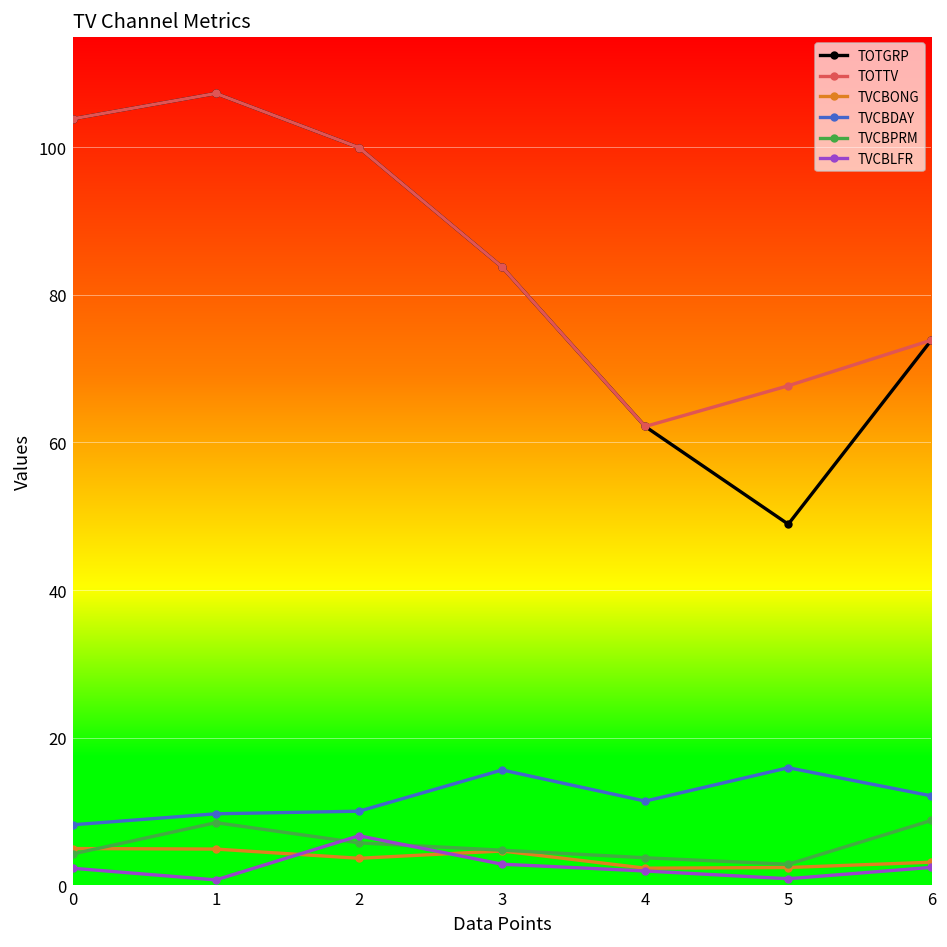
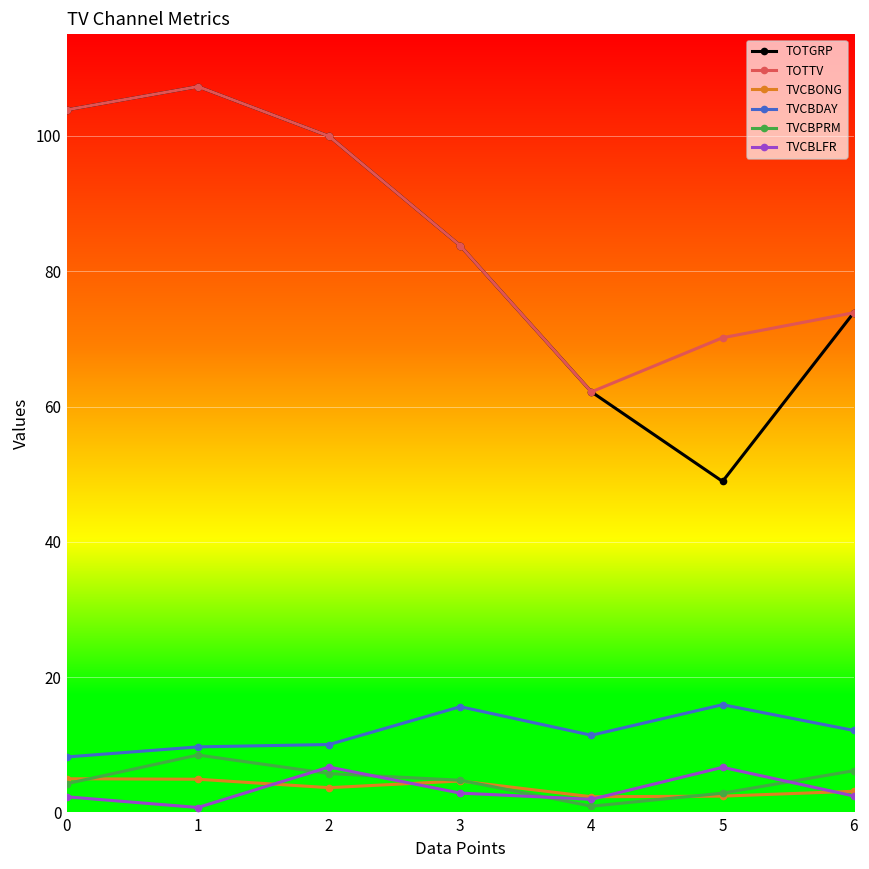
  {
    "TOTGRP": {
      "5": 49
    },
    "TOTTV": {
-     "5": 68
+     "5": 70
    },
    "TVCBONG": {
      "0": 5,
      "1": 5,
      "2": 4,
      "5": 2,
      "6": 3
    },
    "TVCBDAY": {
      "0": 8,
      "1": 10,
      "2": 10,
      "3": 16,
      "4": 11,
      "5": 16,
      "6": 12
    },
    "TVCBPRM": {
      "0": 4,
      "1": 8,
      "2": 6,
-     "4": 4,
+     "4": 1,
      "5": 3,
-     "6": 9
+     "6": 6
    },
    "TVCBLFR": {
      "0": 2,
      "1": 1,
      "2": 7,
      "3": 3,
-     "5": 1,
+     "5": 7,
      "6": 2
    }
  }
